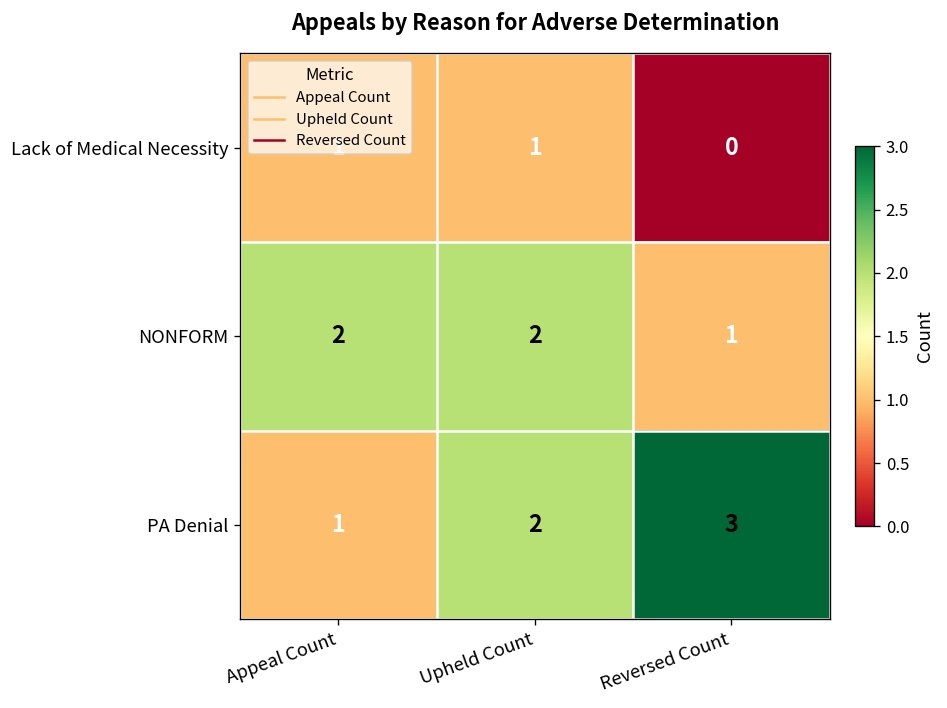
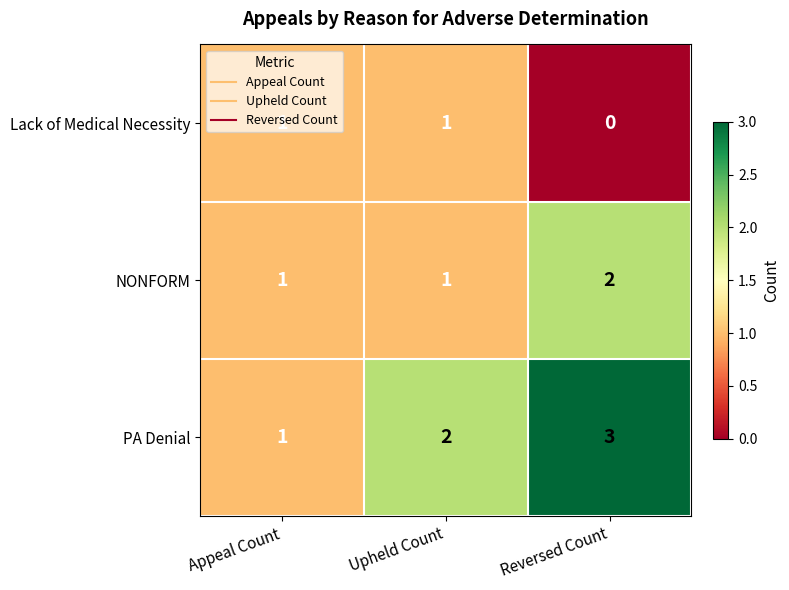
  {
    "Lack of Medical Necessity": {
      "Upheld Count": 1,
      "Reversed Count": 0
    },
    "NONFORM": {
-     "Appeal Count": 2,
-     "Upheld Count": 2,
-     "Reversed Count": 1
+     "Appeal Count": 1,
+     "Upheld Count": 1,
+     "Reversed Count": 2
    },
    "PA Denial": {
      "Appeal Count": 1,
      "Upheld Count": 2,
      "Reversed Count": 3
    }
  }
